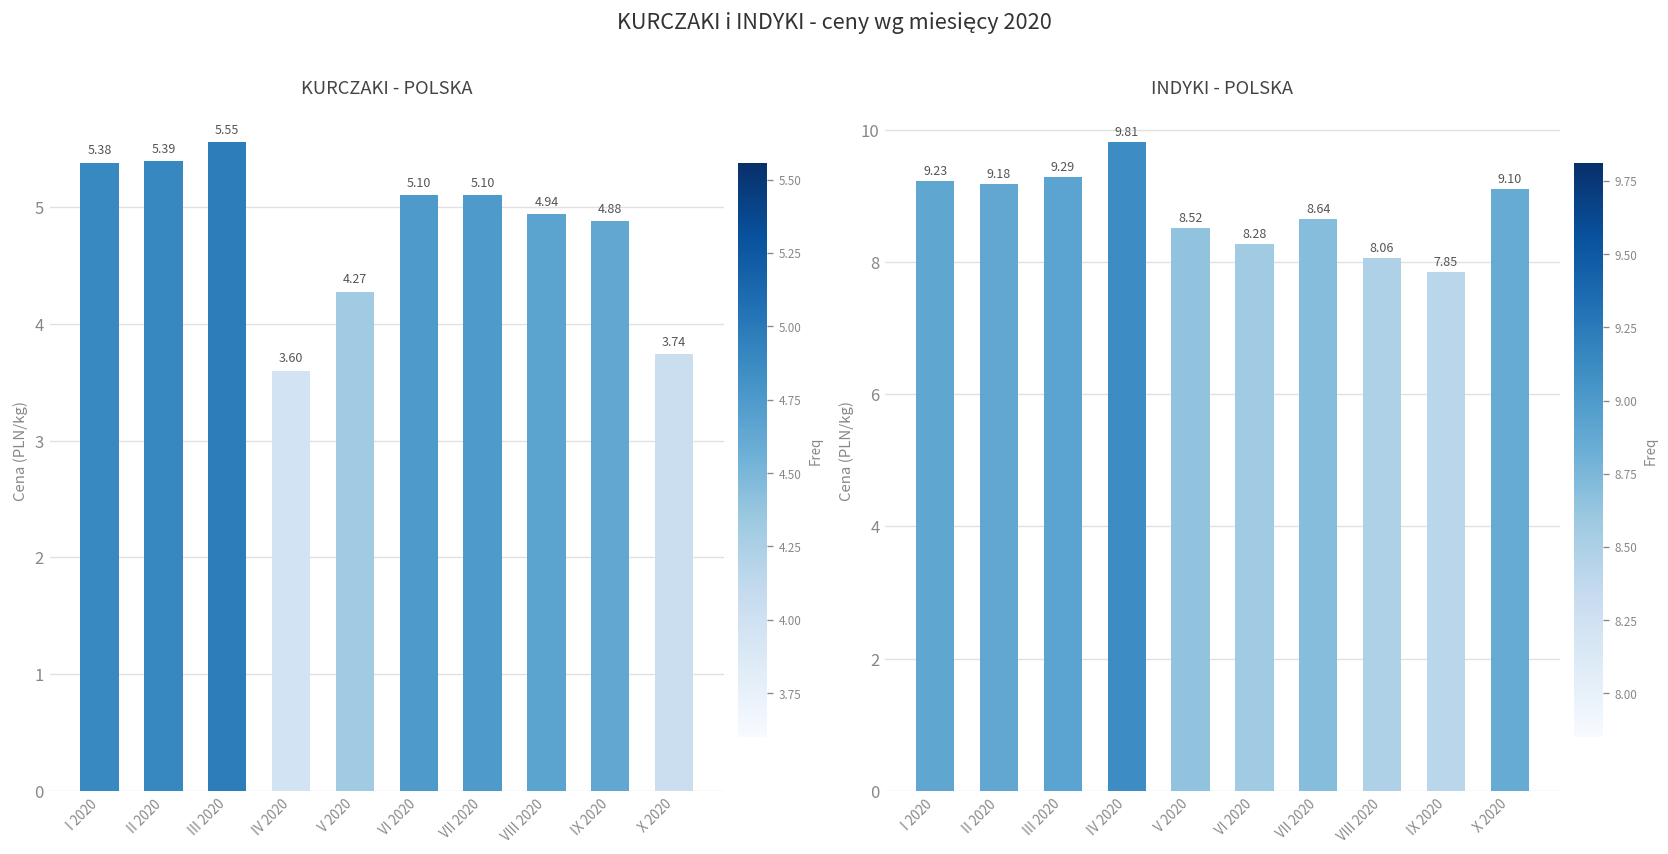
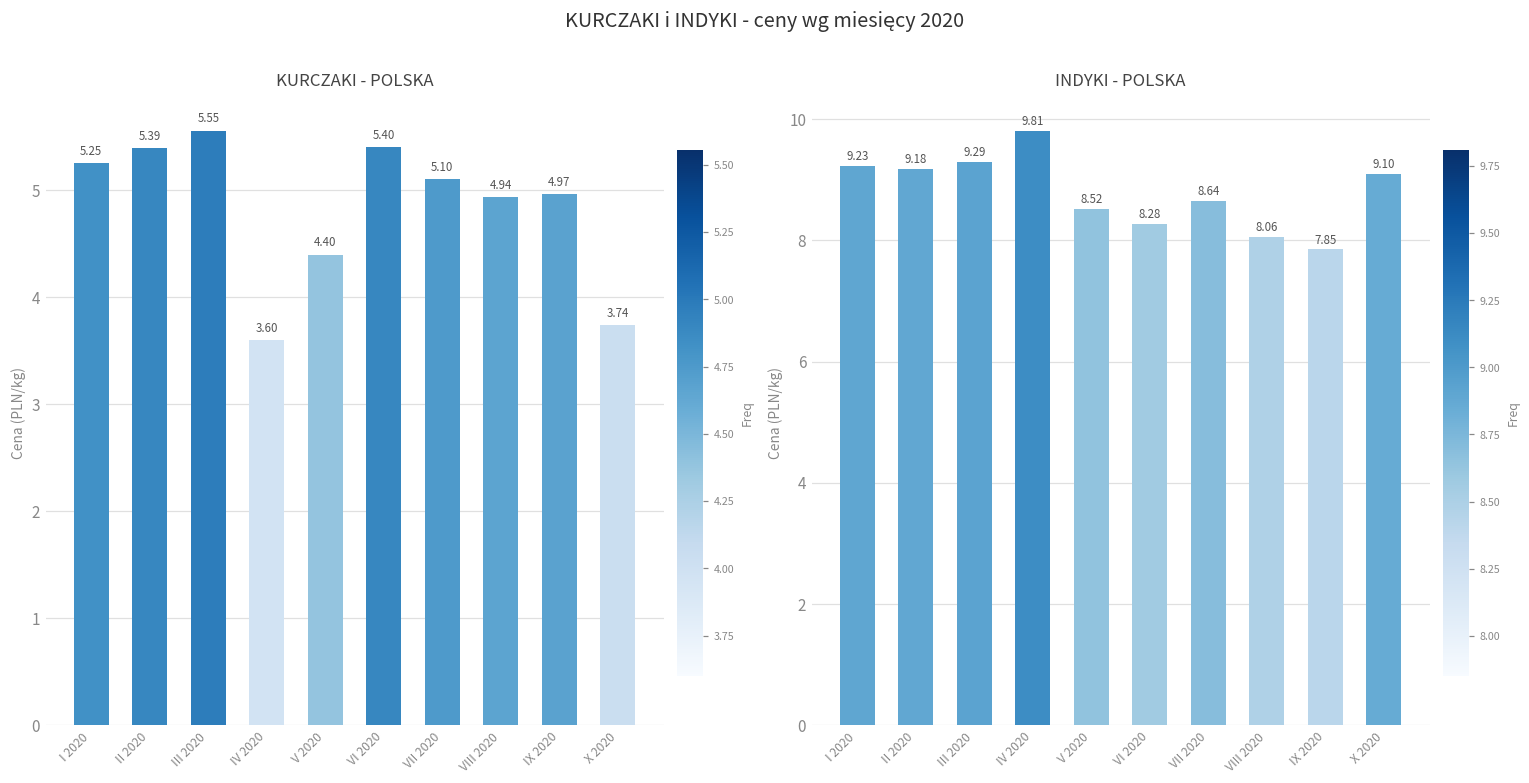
  {
    "KURCZAKI - POLSKA": {
-     "I 2020": 5.38,
+     "I 2020": 5.25,
      "II 2020": 5.39,
      "III 2020": 5.55,
      "IV 2020": 3.60,
-     "V 2020": 4.27,
-     "VI 2020": 5.10,
+     "V 2020": 4.40,
+     "VI 2020": 5.40,
      "VII 2020": 5.10,
      "VIII 2020": 4.94,
-     "IX 2020": 4.88,
+     "IX 2020": 4.97,
      "X 2020": 3.74
    },
    "INDYKI - POLSKA": {
      "I 2020": 9.23,
      "II 2020": 9.18,
      "III 2020": 9.29,
      "IV 2020": 9.81,
      "V 2020": 8.52,
      "VI 2020": 8.28,
      "VII 2020": 8.64,
      "VIII 2020": 8.06,
      "IX 2020": 7.85,
      "X 2020": 9.10
    }
  }
